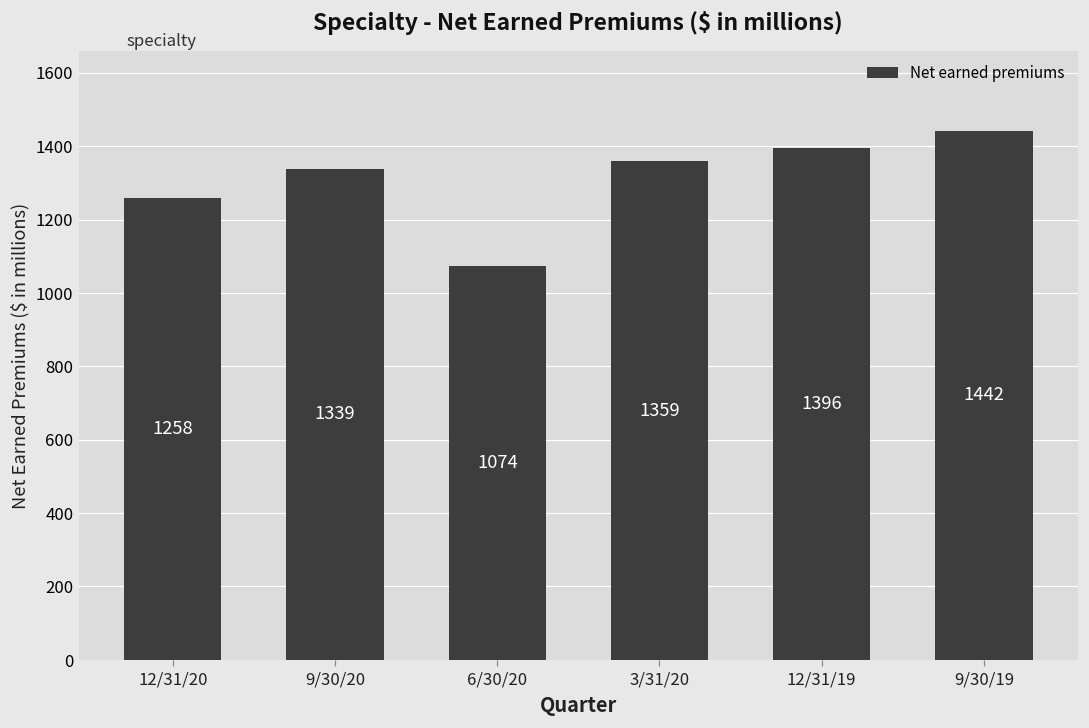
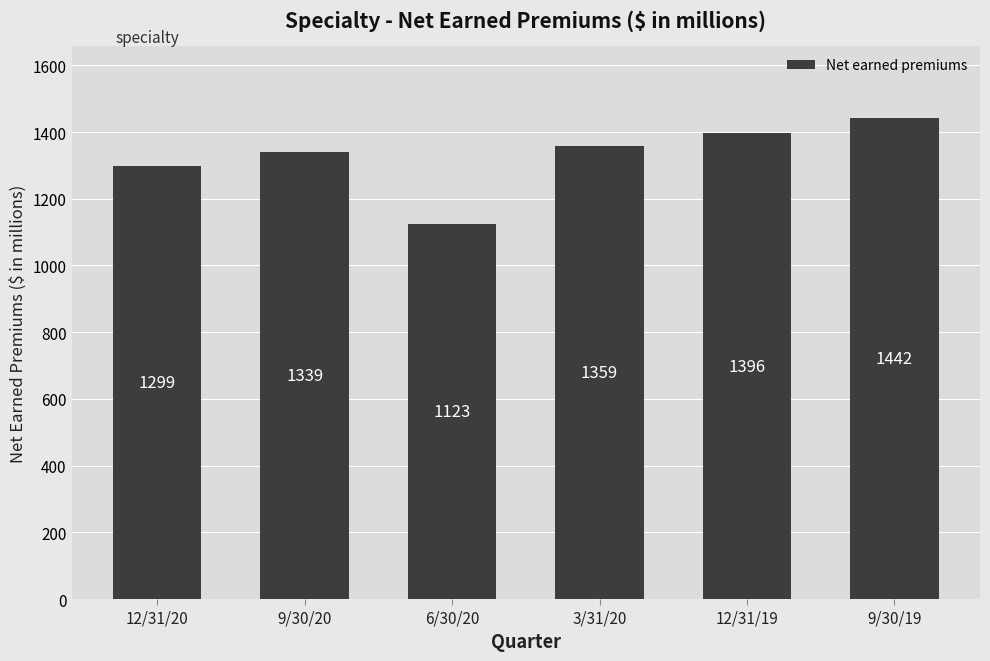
  {
-   "12/31/20": 1258,
+   "12/31/20": 1299,
    "9/30/20": 1339,
-   "6/30/20": 1074,
+   "6/30/20": 1123,
    "3/31/20": 1359,
    "12/31/19": 1396,
    "9/30/19": 1442
  }
